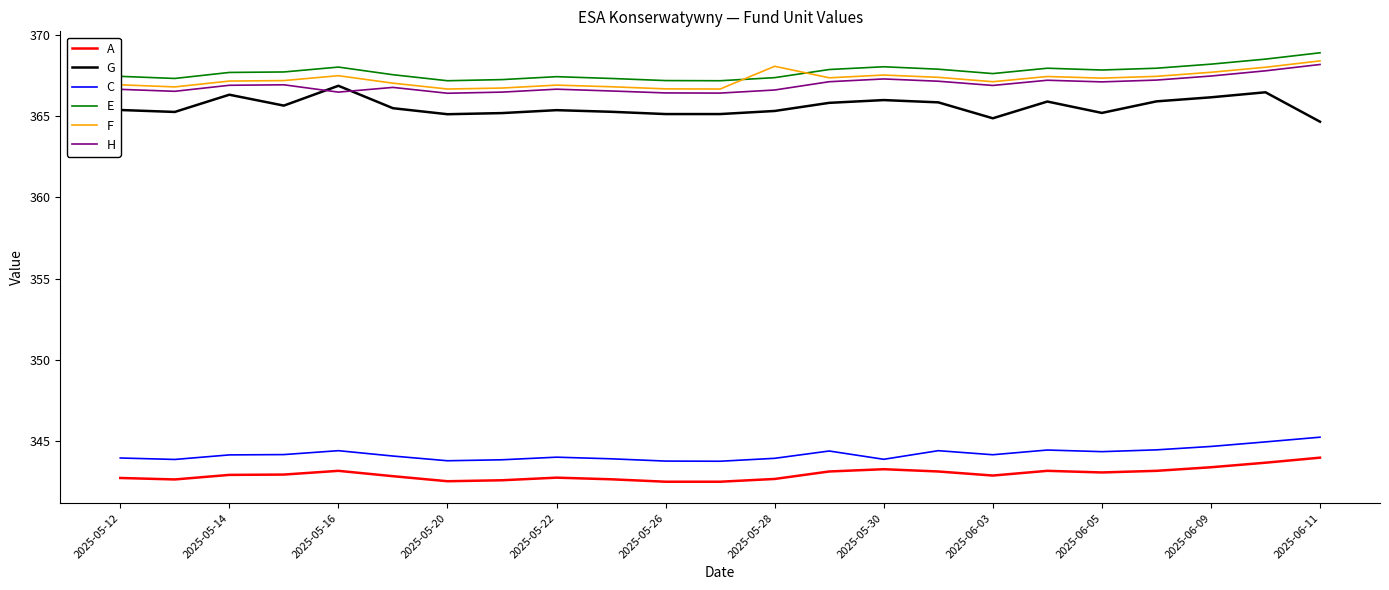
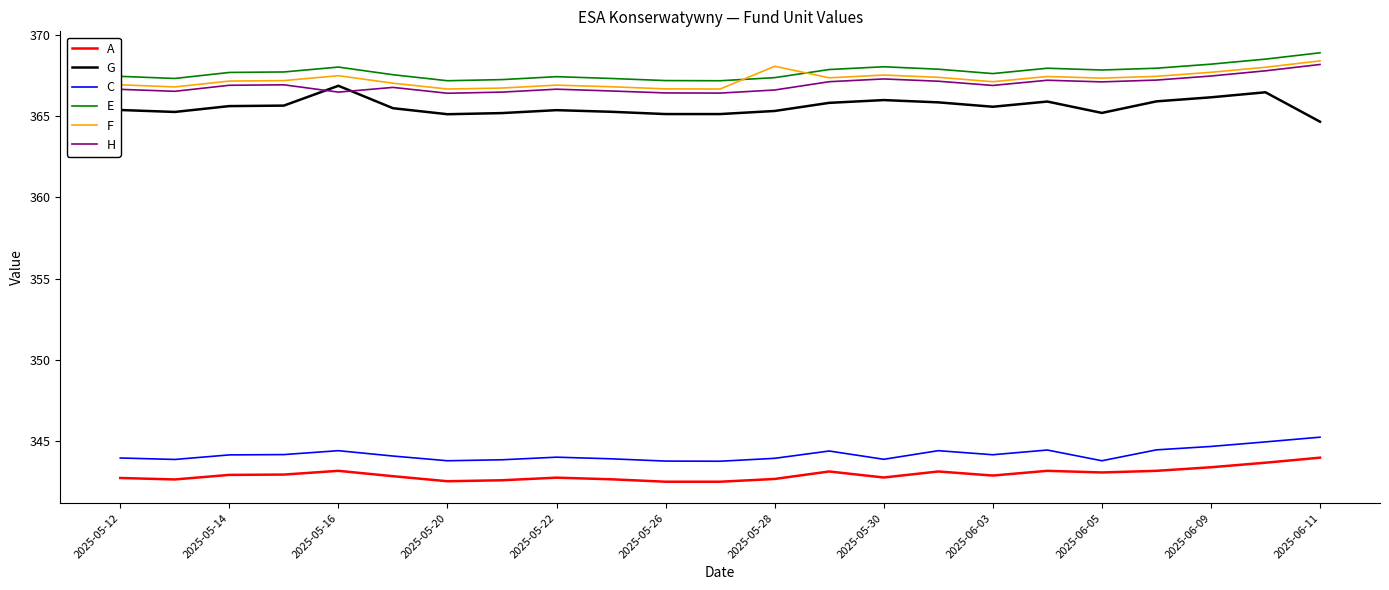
  {
    "A": {
      "2025-05-12": 342.7,
      "2025-05-14": 342.9,
      "2025-05-16": 343.2,
      "2025-05-20": 342.5,
      "2025-05-22": 342.8,
      "2025-05-26": 342.5,
      "2025-05-28": 342.7,
-     "2025-05-30": 343.3,
+     "2025-05-30": 342.8,
      "2025-06-03": 342.9,
      "2025-06-05": 343.1,
      "2025-06-09": 343.4,
      "2025-06-11": 344.0
    },
    "G": {
-     "2025-05-14": 366.3,
+     "2025-05-14": 365.6,
      "2025-05-16": 366.9,
      "2025-05-20": 365.1,
      "2025-05-22": 365.4,
      "2025-05-26": 365.1,
      "2025-05-28": 365.3,
      "2025-05-30": 366.0,
-     "2025-06-03": 364.9,
+     "2025-06-03": 365.6,
      "2025-06-05": 365.2,
      "2025-06-09": 366.2,
      "2025-06-11": 364.7
    },
    "C": {
      "2025-05-12": 344.0,
      "2025-05-14": 344.2,
      "2025-05-16": 344.4,
      "2025-05-20": 343.8,
      "2025-05-22": 344.0,
      "2025-05-26": 343.8,
      "2025-05-28": 344.0,
      "2025-05-30": 343.9,
      "2025-06-03": 344.2,
-     "2025-06-05": 344.4,
+     "2025-06-05": 343.8,
      "2025-06-09": 344.7,
      "2025-06-11": 345.3
    },
    "E": {
      "2025-05-14": 367.7,
      "2025-05-16": 368.0,
      "2025-05-20": 367.2,
      "2025-05-22": 367.4,
      "2025-05-26": 367.2,
      "2025-05-28": 367.4,
      "2025-05-30": 368.0,
      "2025-06-03": 367.6,
      "2025-06-05": 367.8,
      "2025-06-09": 368.2,
      "2025-06-11": 368.9
    },
    "F": {
      "2025-05-14": 367.2,
      "2025-05-16": 367.5,
      "2025-05-20": 366.7,
      "2025-05-22": 366.9,
      "2025-05-26": 366.7,
      "2025-05-28": 368.1,
      "2025-05-30": 367.5,
      "2025-06-03": 367.1,
      "2025-06-05": 367.3,
      "2025-06-09": 367.7,
      "2025-06-11": 368.4
    },
    "H": {
      "2025-05-14": 366.9,
      "2025-05-16": 366.5,
      "2025-05-20": 366.4,
      "2025-05-22": 366.7,
      "2025-05-26": 366.4,
      "2025-05-28": 366.6,
      "2025-05-30": 367.3,
      "2025-06-03": 366.9,
      "2025-06-05": 367.1,
      "2025-06-09": 367.5,
      "2025-06-11": 368.2
    }
  }
